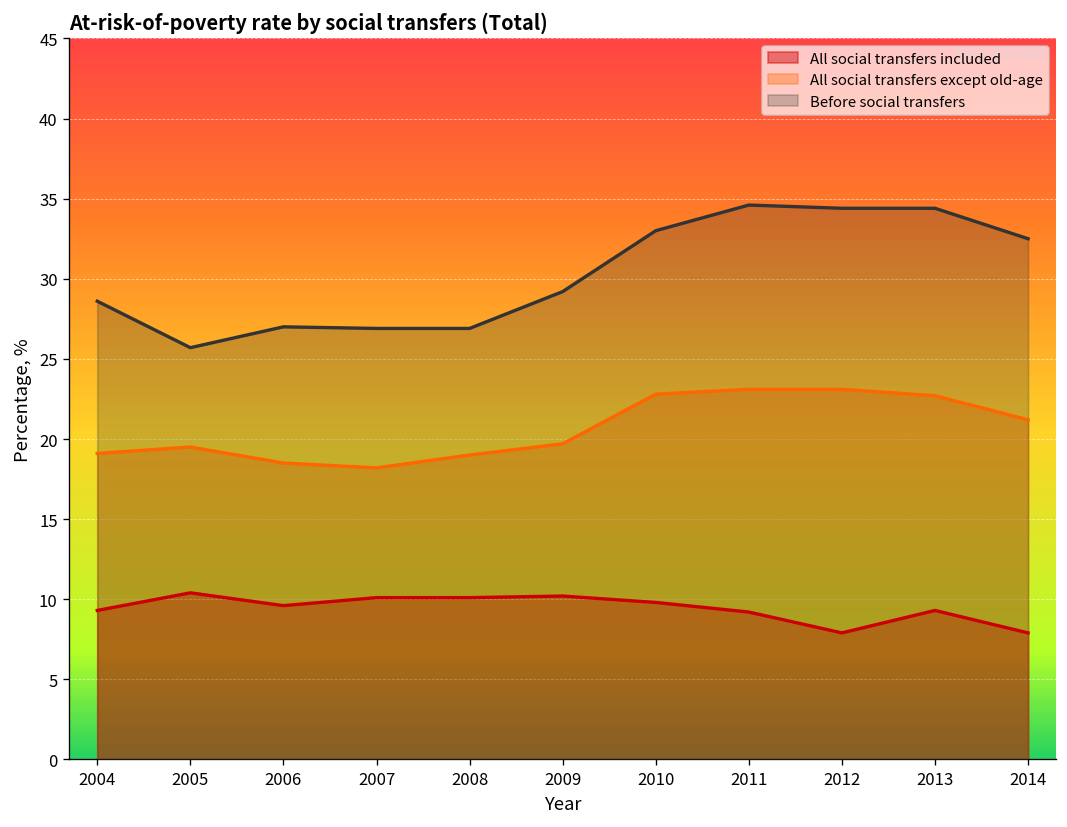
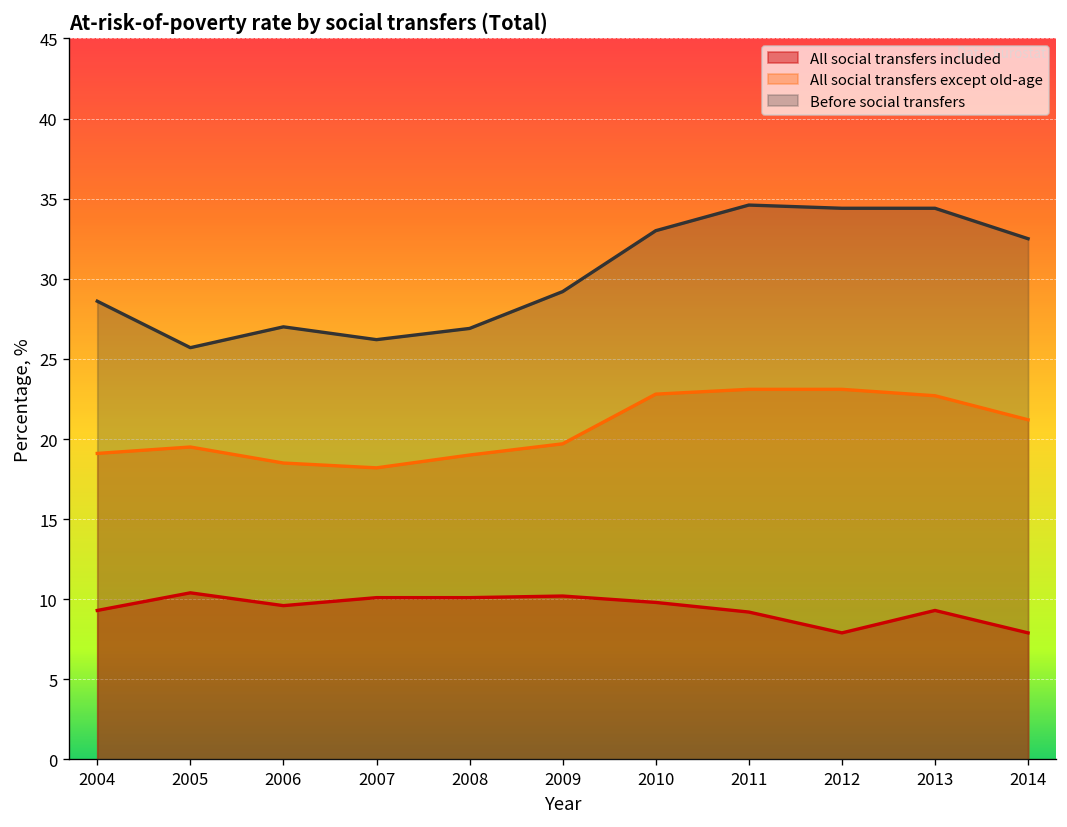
  {
    "All social transfers included": {
      "2004": 9.3,
      "2005": 10.4,
      "2006": 9.6,
      "2007": 10.1,
      "2008": 10.1,
      "2009": 10.2,
      "2010": 9.8,
      "2011": 9.2,
      "2012": 7.9,
      "2013": 9.3,
      "2014": 7.9
    },
    "All social transfers except old-age": {
      "2004": 19.1,
      "2005": 19.5,
      "2006": 18.5,
      "2007": 18.2,
      "2008": 19.0,
      "2009": 19.7,
      "2010": 22.8,
      "2011": 23.1,
      "2012": 23.1,
      "2013": 22.7,
      "2014": 21.2
    },
    "Before social transfers": {
      "2004": 28.6,
      "2005": 25.7,
      "2006": 27.0,
-     "2007": 26.9,
+     "2007": 26.2,
      "2008": 26.9,
      "2009": 29.2,
      "2010": 33.0,
      "2011": 34.6,
      "2012": 34.4,
      "2013": 34.4,
      "2014": 32.5
    }
  }
